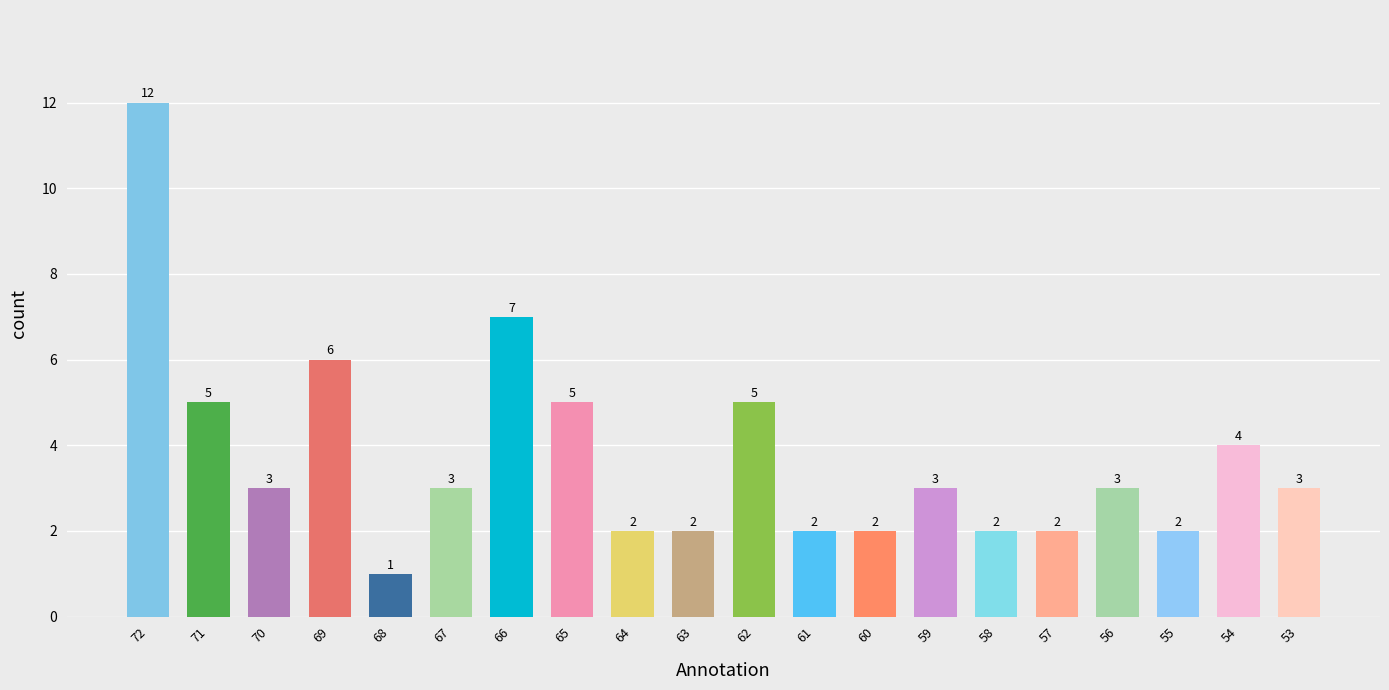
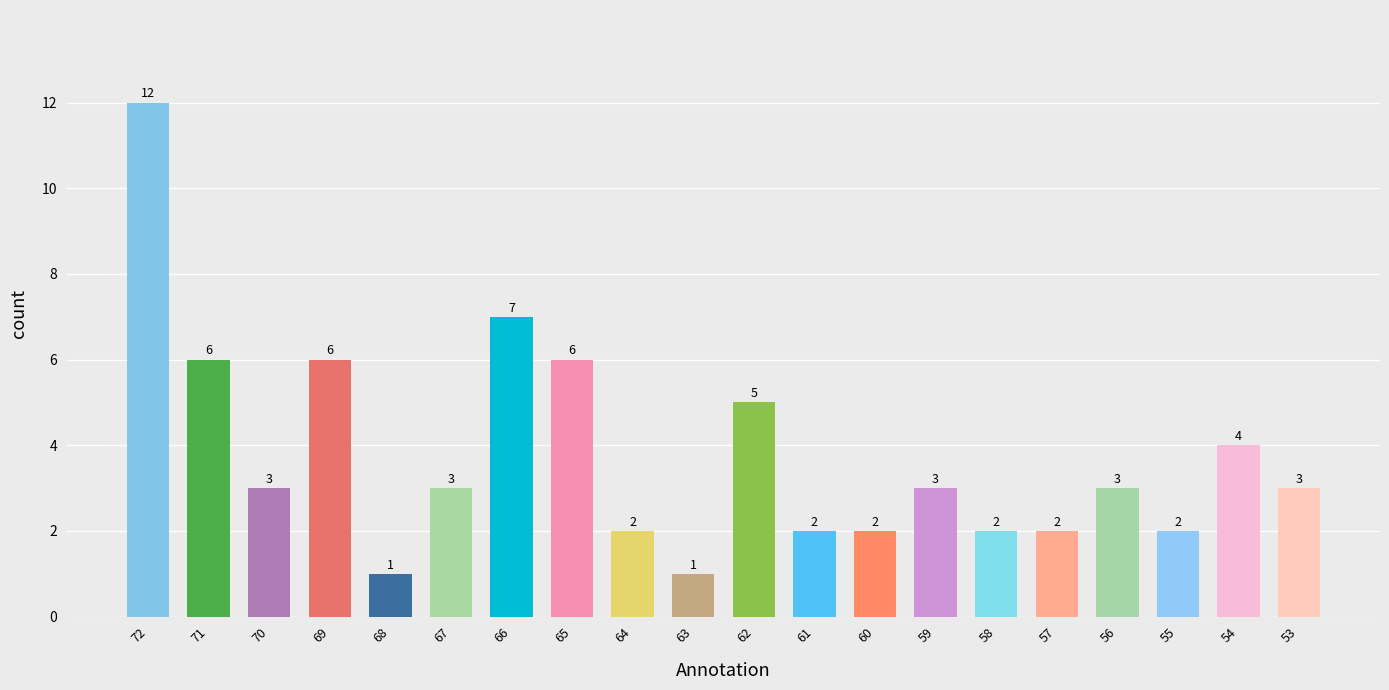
  {
    "72": 12,
-   "71": 5,
+   "71": 6,
    "70": 3,
    "69": 6,
    "68": 1,
    "67": 3,
    "66": 7,
-   "65": 5,
+   "65": 6,
    "64": 2,
-   "63": 2,
+   "63": 1,
    "62": 5,
    "61": 2,
    "60": 2,
    "59": 3,
    "58": 2,
    "57": 2,
    "56": 3,
    "55": 2,
    "54": 4,
    "53": 3
  }
